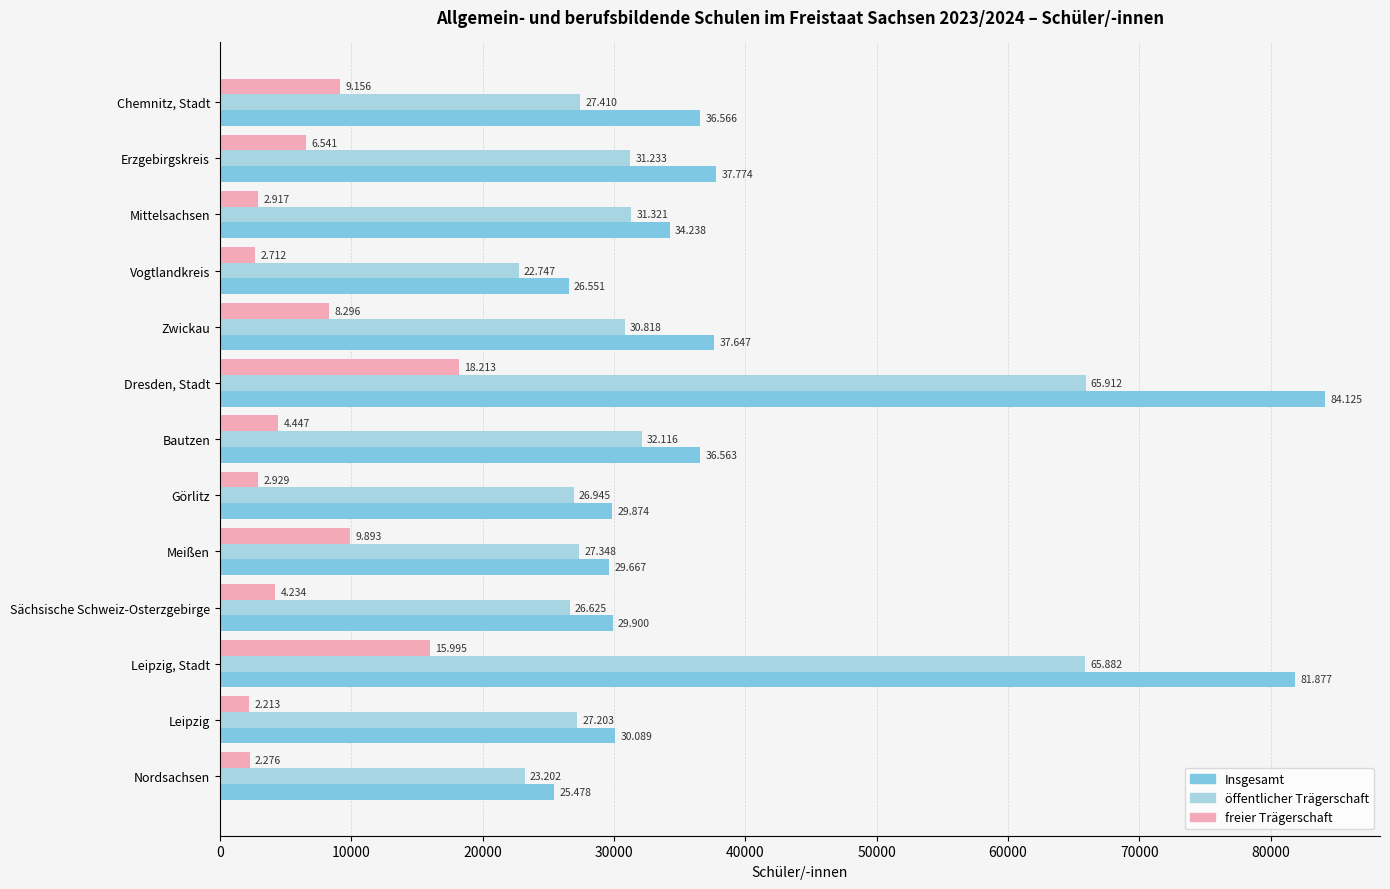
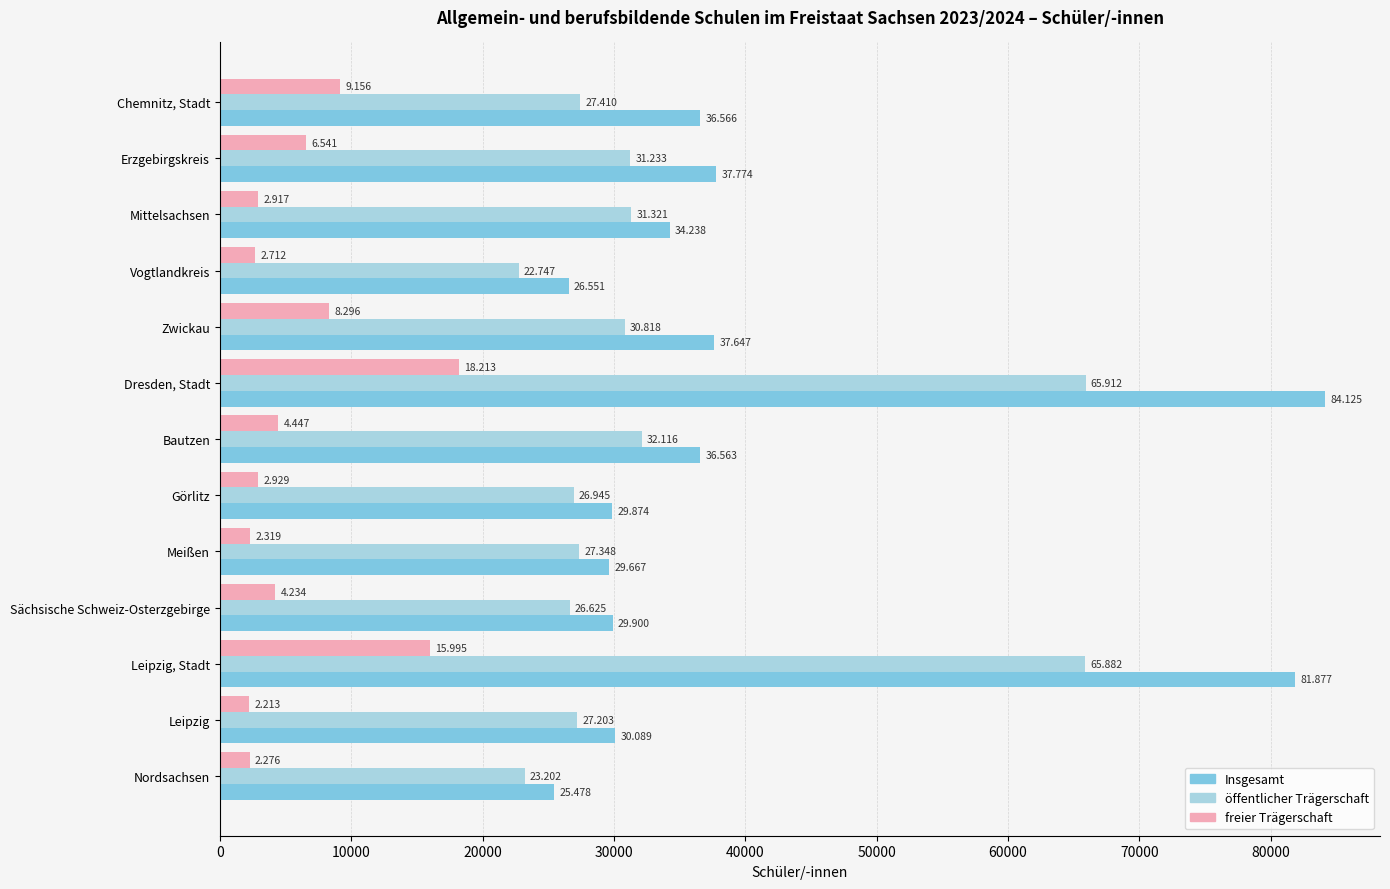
  {
    "freier Trägerschaft": {
-     "Meißen": 9.893
+     "Meißen": 2.319
    }
  }
